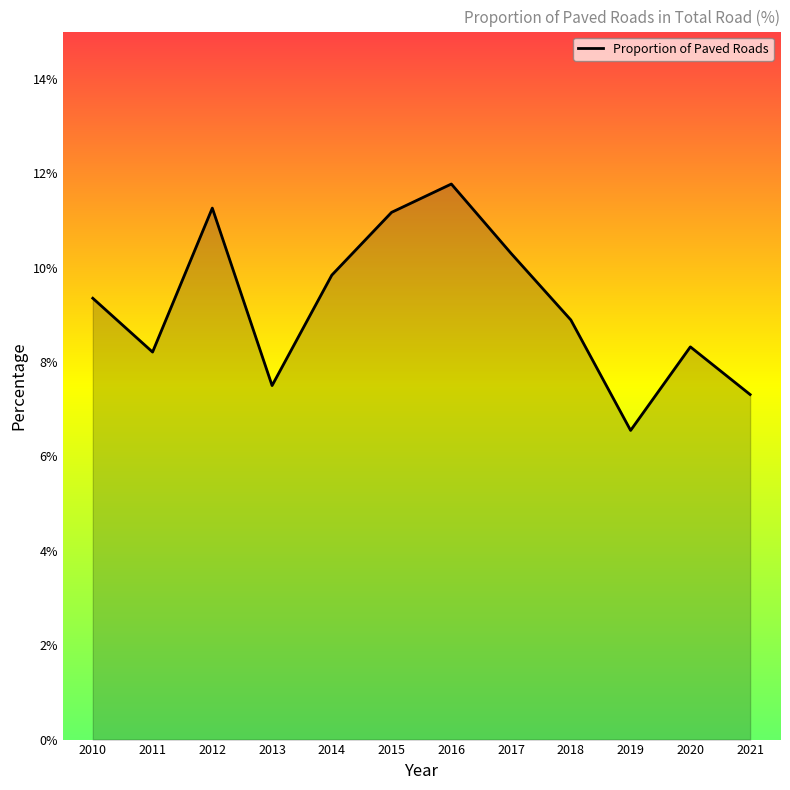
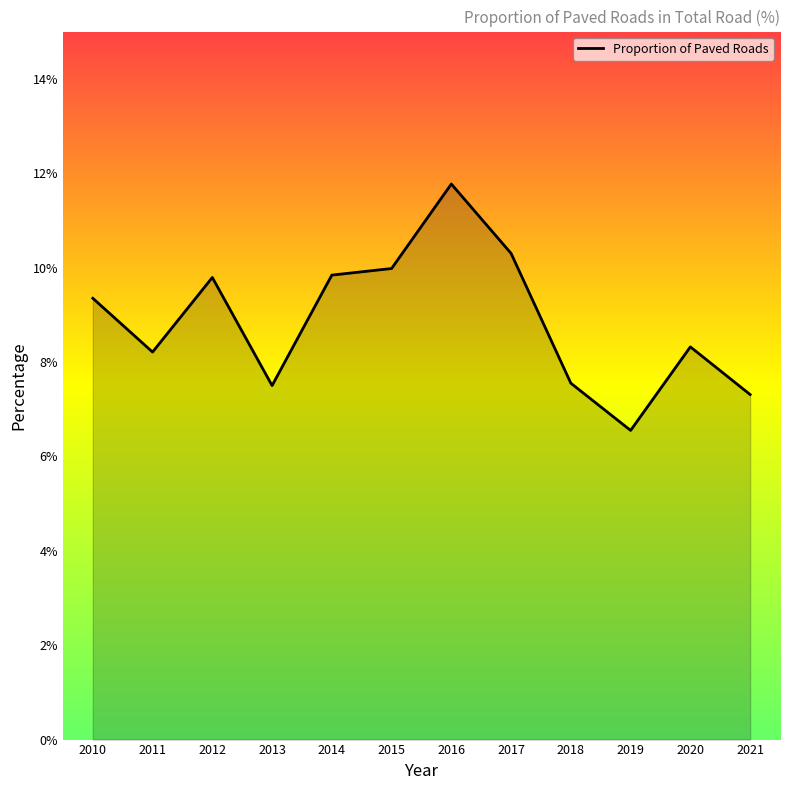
  {
    "2010": "9.4%",
    "2011": "8.2%",
-   "2012": "11.3%",
+   "2012": "9.8%",
    "2013": "7.5%",
    "2014": "9.8%",
-   "2015": "11.2%",
+   "2015": "10.0%",
    "2016": "11.8%",
    "2017": "10.3%",
-   "2018": "8.9%",
+   "2018": "7.6%",
    "2019": "6.6%",
    "2020": "8.3%",
    "2021": "7.3%"
  }
